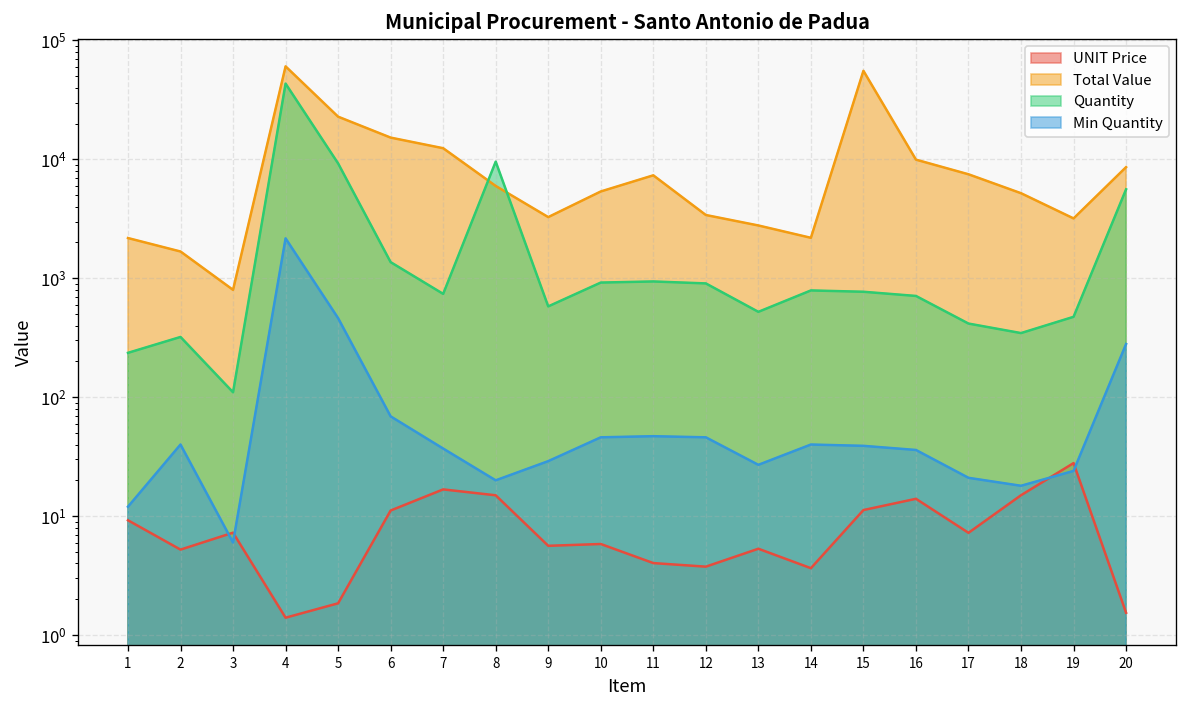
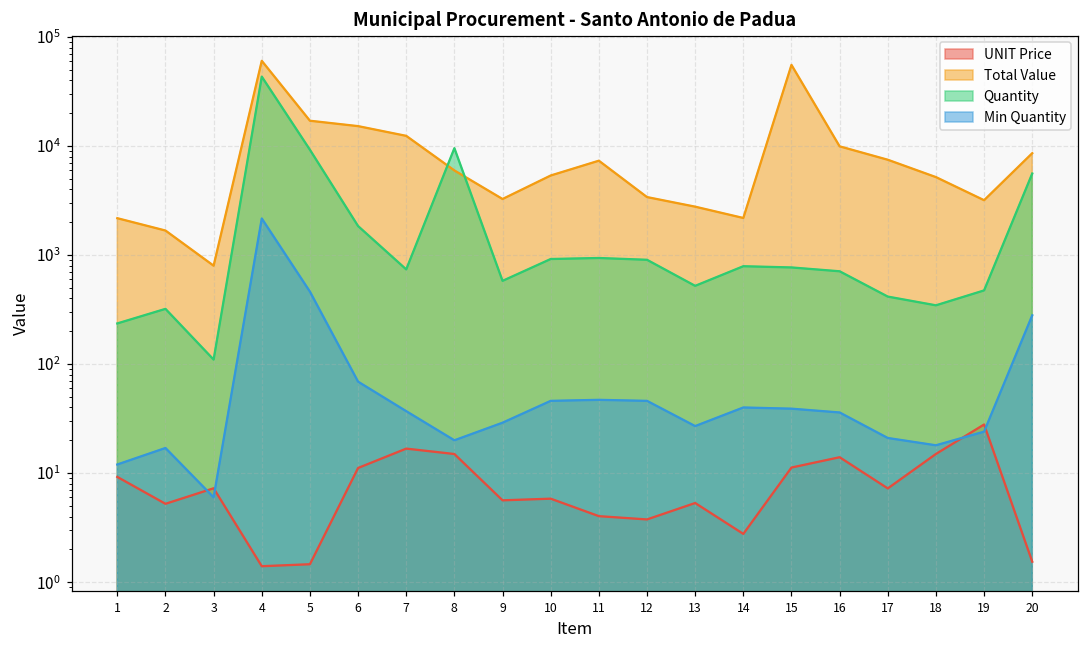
  {
    "UNIT Price": {
      "1": 9,
      "2": 5,
      "3": 7,
      "4": 1.4,
-     "5": 1.9,
+     "5": 1.5,
      "6": 11,
      "7": 17,
      "8": 15,
      "9": 6,
      "10": 6,
      "11": 4.0,
      "12": 3.8,
      "13": 5,
-     "14": 3.7,
+     "14": 2.8,
      "15": 11,
      "16": 14,
      "17": 7,
      "18": 15,
      "19": 28,
      "20": 1.5
    },
    "Total Value": {
      "1": 2200,
      "2": 1700,
      "3": 800,
      "4": 60000,
-     "5": 23000,
+     "5": 17000,
      "6": 15000,
      "7": 12000,
      "8": 6000,
      "9": 3300,
      "10": 5000,
      "11": 7000,
      "12": 3400,
      "13": 2800,
      "14": 2200,
      "15": 60000,
      "16": 10000,
      "17": 7000,
      "18": 5000,
      "19": 3200,
      "20": 9000
    },
    "Quantity": {
      "1": 240,
      "2": 320,
      "3": 110,
      "4": 40000,
      "5": 9000,
-     "6": 1400,
+     "6": 1800,
      "7": 700,
      "8": 10000,
      "9": 600,
      "10": 900,
      "11": 900,
      "12": 900,
      "13": 500,
      "14": 800,
      "15": 800,
      "16": 700,
      "17": 420,
      "18": 350,
      "19": 500,
      "20": 6000
    },
    "Min Quantity": {
      "1": 12,
-     "2": 40,
+     "2": 17,
      "3": 6,
      "4": 2200,
      "5": 500,
      "6": 70,
      "7": 37,
      "8": 20,
      "9": 29,
      "10": 50,
      "11": 50,
      "12": 50,
      "13": 27,
      "14": 40,
      "15": 39,
      "16": 36,
      "17": 21,
      "18": 18,
      "19": 24,
      "20": 280
    }
  }
